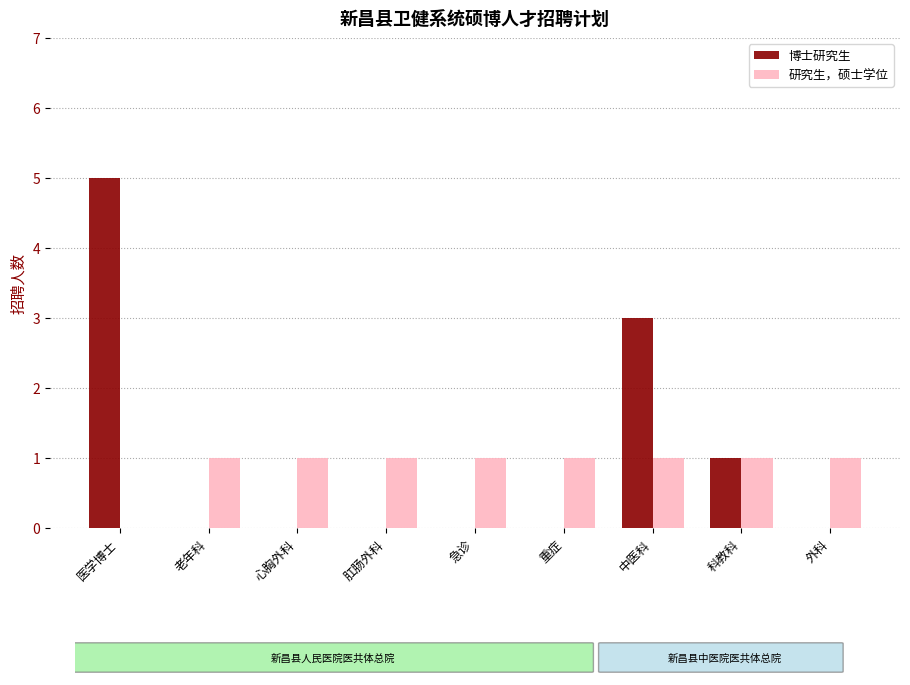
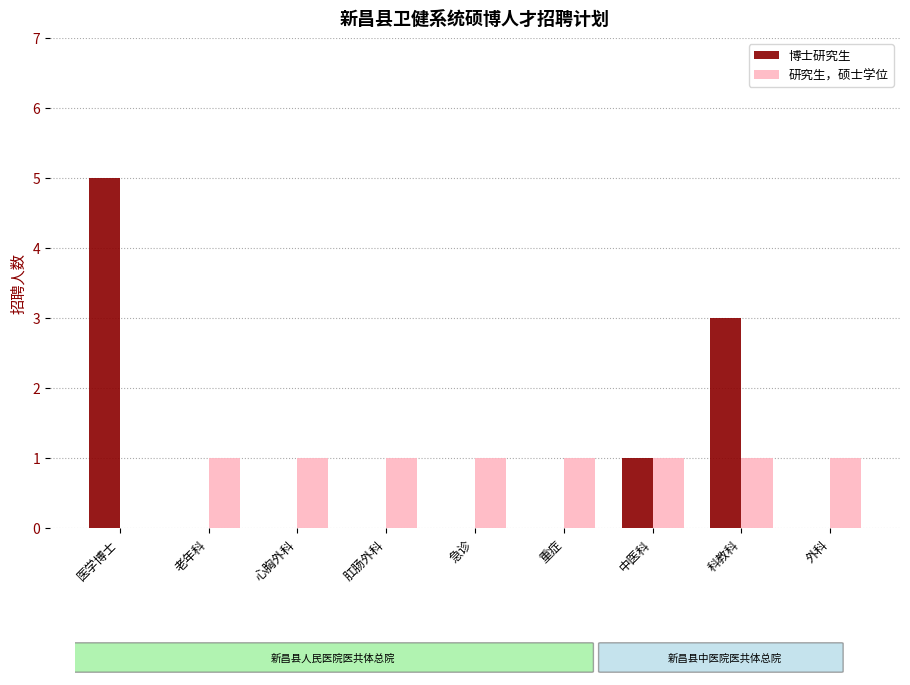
  {
    "博士研究生": {
      "医学博士": 5,
      "老年科": 0,
      "心胸外科": 0,
      "肛肠外科": 0,
      "急诊": 0,
      "重症": 0,
-     "中医科": 3,
-     "科教科": 1,
+     "中医科": 1,
+     "科教科": 3,
      "外科": 0
    },
    "研究生，硕士学位": {
      "医学博士": 0,
      "老年科": 1,
      "心胸外科": 1,
      "肛肠外科": 1,
      "急诊": 1,
      "重症": 1,
      "中医科": 1,
      "科教科": 1,
      "外科": 1
    }
  }
